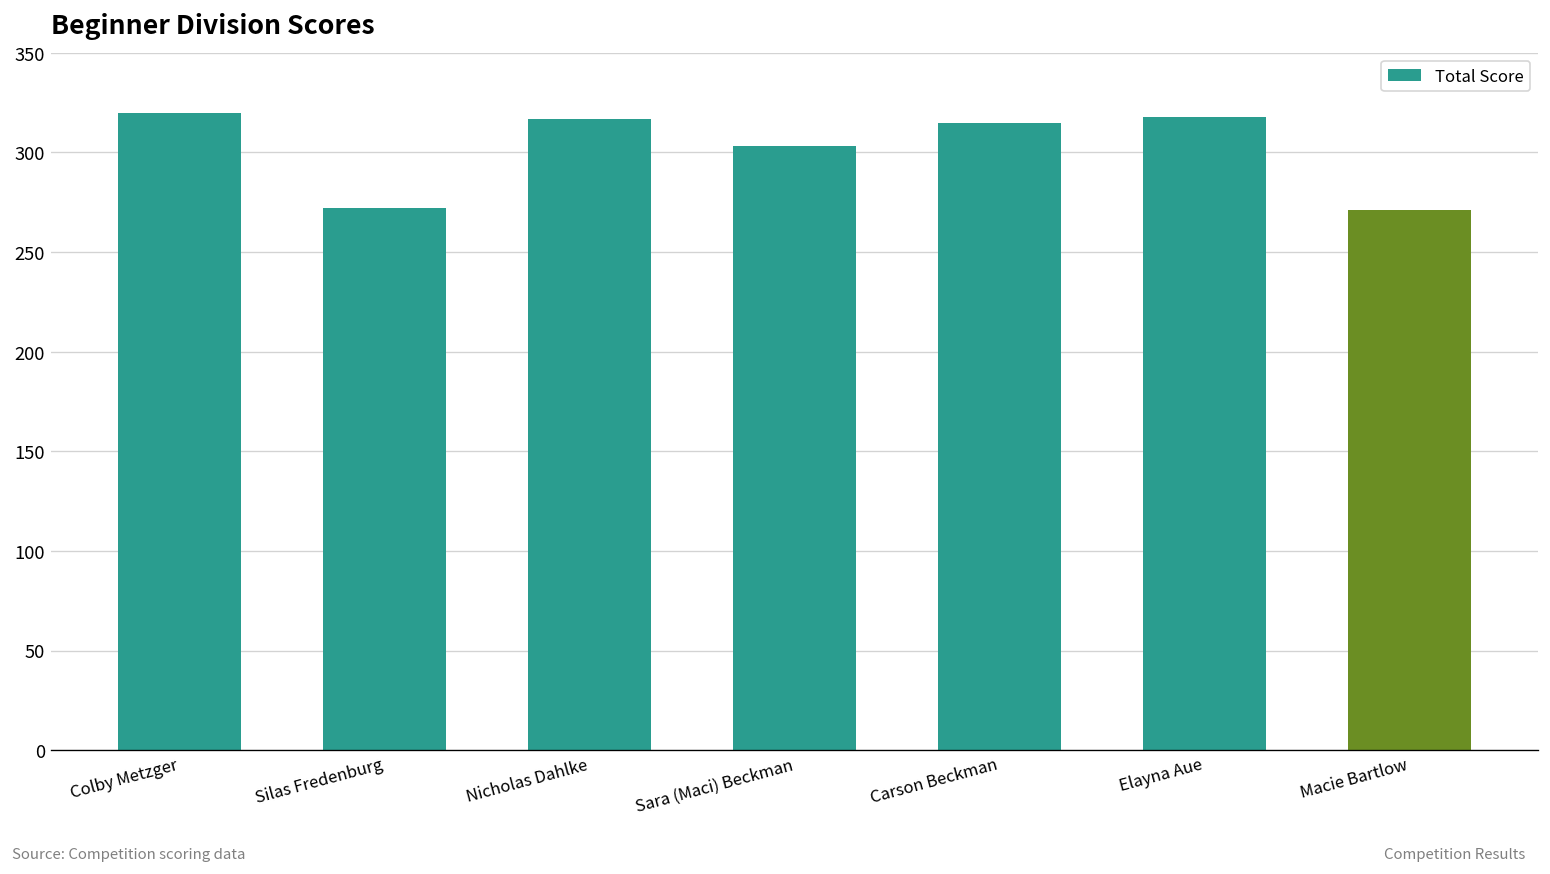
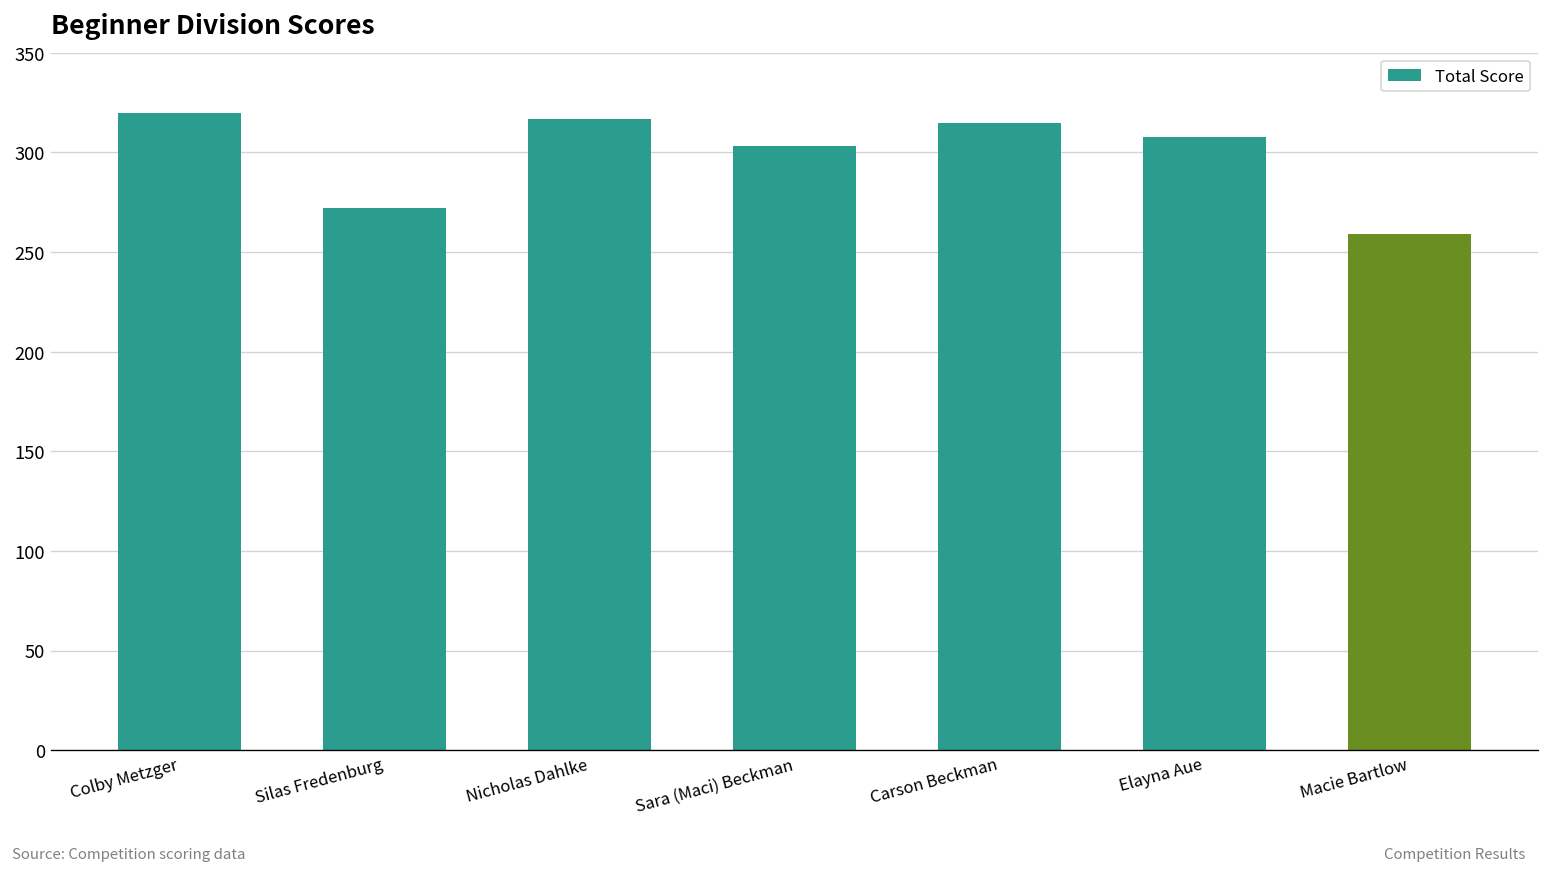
  {
    "Colby Metzger": 320,
    "Silas Fredenburg": 272,
    "Nicholas Dahlke": 317,
    "Sara (Maci) Beckman": 303,
    "Carson Beckman": 315,
-   "Elayna Aue": 318,
-   "Macie Bartlow": 271
+   "Elayna Aue": 308,
+   "Macie Bartlow": 259
  }
